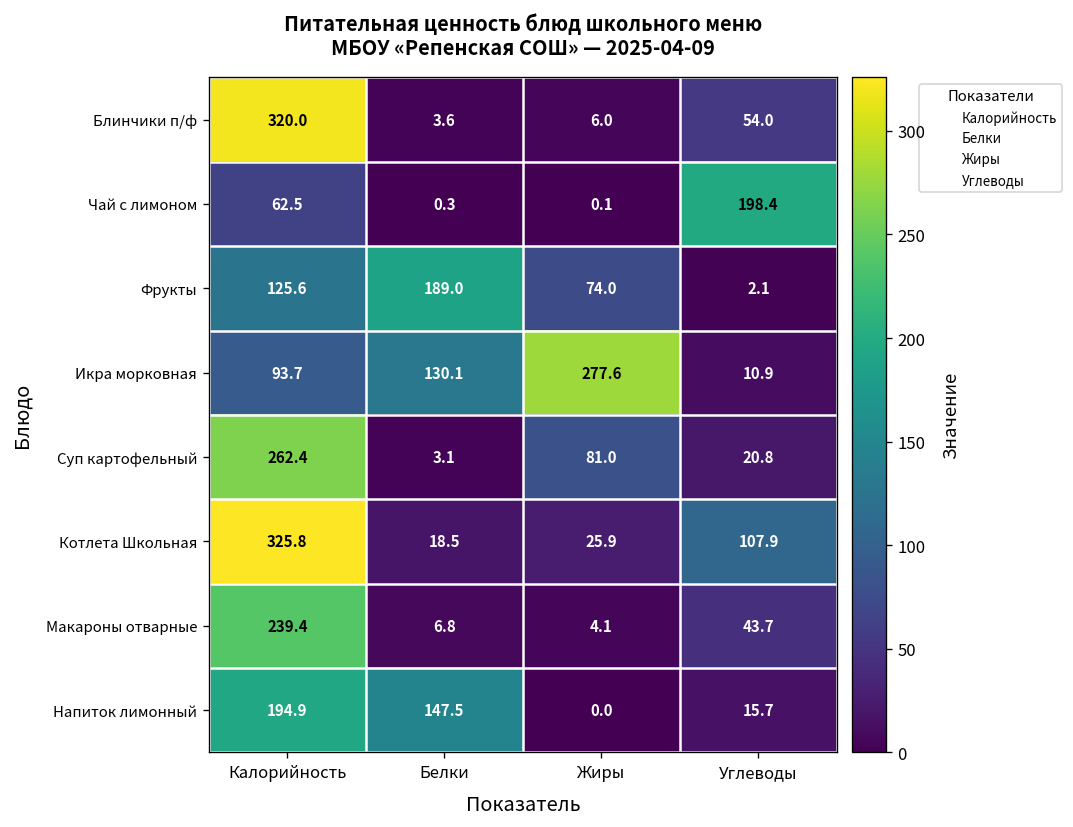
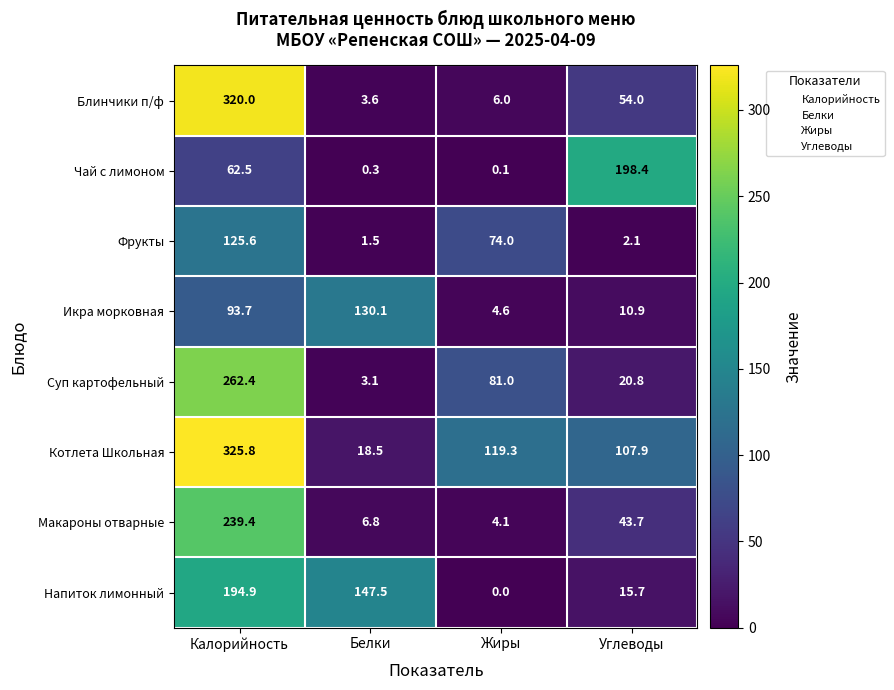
  {
    "Блинчики п/ф": {
      "Калорийность": 320.0,
      "Белки": 3.6,
      "Жиры": 6.0,
      "Углеводы": 54.0
    },
    "Чай с лимоном": {
      "Калорийность": 62.5,
      "Белки": 0.3,
      "Жиры": 0.1,
      "Углеводы": 198.4
    },
    "Фрукты": {
      "Калорийность": 125.6,
-     "Белки": 189.0,
+     "Белки": 1.5,
      "Жиры": 74.0,
      "Углеводы": 2.1
    },
    "Икра морковная": {
      "Калорийность": 93.7,
      "Белки": 130.1,
-     "Жиры": 277.6,
+     "Жиры": 4.6,
      "Углеводы": 10.9
    },
    "Суп картофельный": {
      "Калорийность": 262.4,
      "Белки": 3.1,
      "Жиры": 81.0,
      "Углеводы": 20.8
    },
    "Котлета Школьная": {
      "Калорийность": 325.8,
      "Белки": 18.5,
-     "Жиры": 25.9,
+     "Жиры": 119.3,
      "Углеводы": 107.9
    },
    "Макароны отварные": {
      "Калорийность": 239.4,
      "Белки": 6.8,
      "Жиры": 4.1,
      "Углеводы": 43.7
    },
    "Напиток лимонный": {
      "Калорийность": 194.9,
      "Белки": 147.5,
      "Жиры": 0.0,
      "Углеводы": 15.7
    }
  }
